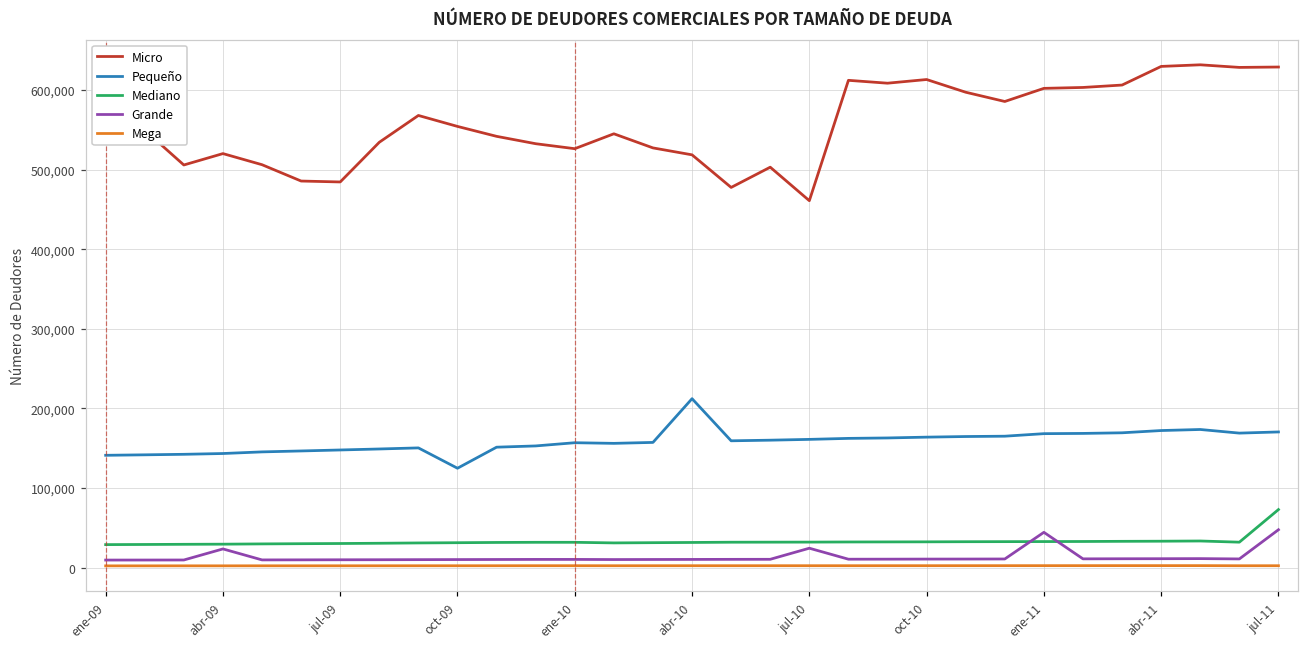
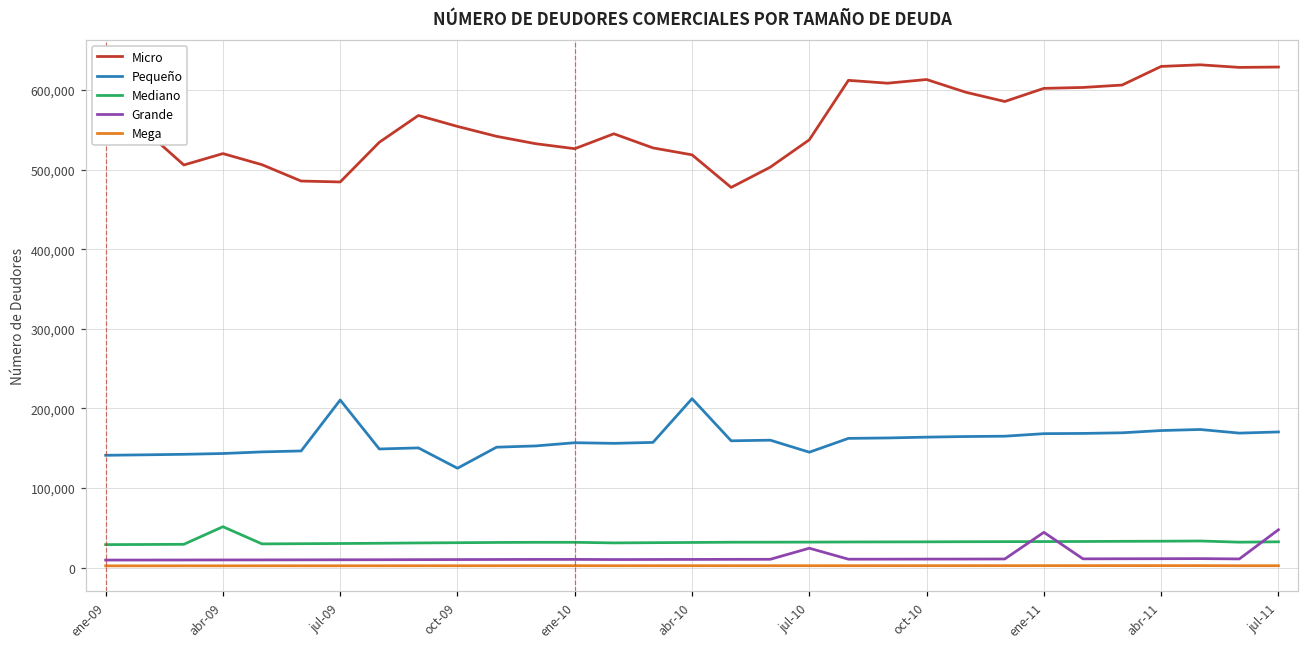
  {
    "Micro": {
      "abr-09": "520,000",
      "jul-09": "480,000",
      "oct-09": "550,000",
      "ene-10": "530,000",
      "abr-10": "520,000",
-     "jul-10": "460,000",
+     "jul-10": "540,000",
      "oct-10": "610,000",
      "ene-11": "600,000",
      "abr-11": "630,000",
      "jul-11": "630,000"
    },
    "Pequeño": {
      "ene-09": "140,000",
      "abr-09": "140,000",
-     "jul-09": "150,000",
+     "jul-09": "210,000",
      "oct-09": "120,000",
      "ene-10": "160,000",
      "abr-10": "210,000",
-     "jul-10": "160,000",
+     "jul-10": "140,000",
      "oct-10": "160,000",
      "ene-11": "170,000",
      "abr-11": "170,000",
      "jul-11": "170,000"
    },
    "Mediano": {
      "ene-09": "30,000",
-     "abr-09": "30,000",
+     "abr-09": "50,000",
      "jul-09": "30,000",
      "oct-09": "30,000",
      "ene-10": "30,000",
      "abr-10": "30,000",
      "jul-10": "30,000",
      "oct-10": "30,000",
      "ene-11": "30,000",
      "abr-11": "30,000",
-     "jul-11": "70,000"
+     "jul-11": "30,000"
    },
    "Grande": {
      "ene-09": "10,000",
-     "abr-09": "20,000",
+     "abr-09": "10,000",
      "jul-09": "10,000",
      "oct-09": "10,000",
      "ene-10": "10,000",
      "abr-10": "10,000",
      "jul-10": "20,000",
      "oct-10": "10,000",
      "ene-11": "40,000",
      "abr-11": "10,000",
      "jul-11": "50,000"
    },
    "Mega": {
      "ene-09": "0",
      "abr-09": "0",
      "jul-09": "0",
      "oct-09": "0",
      "ene-10": "0",
      "abr-10": "0",
      "jul-10": "0",
      "oct-10": "0",
      "ene-11": "0",
      "abr-11": "0",
      "jul-11": "0"
    }
  }
